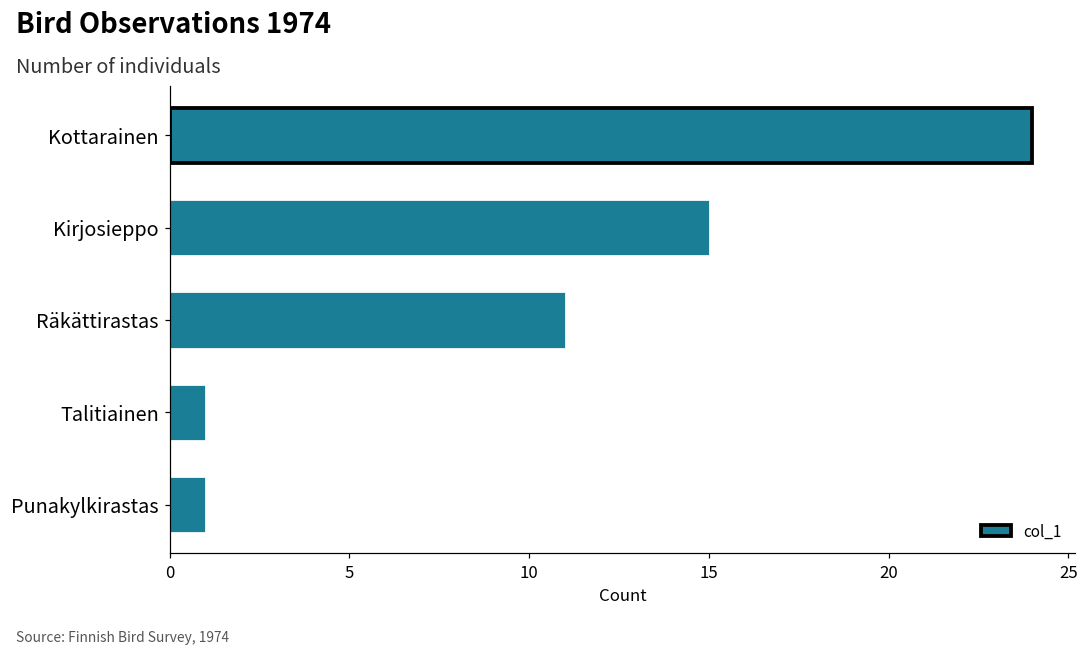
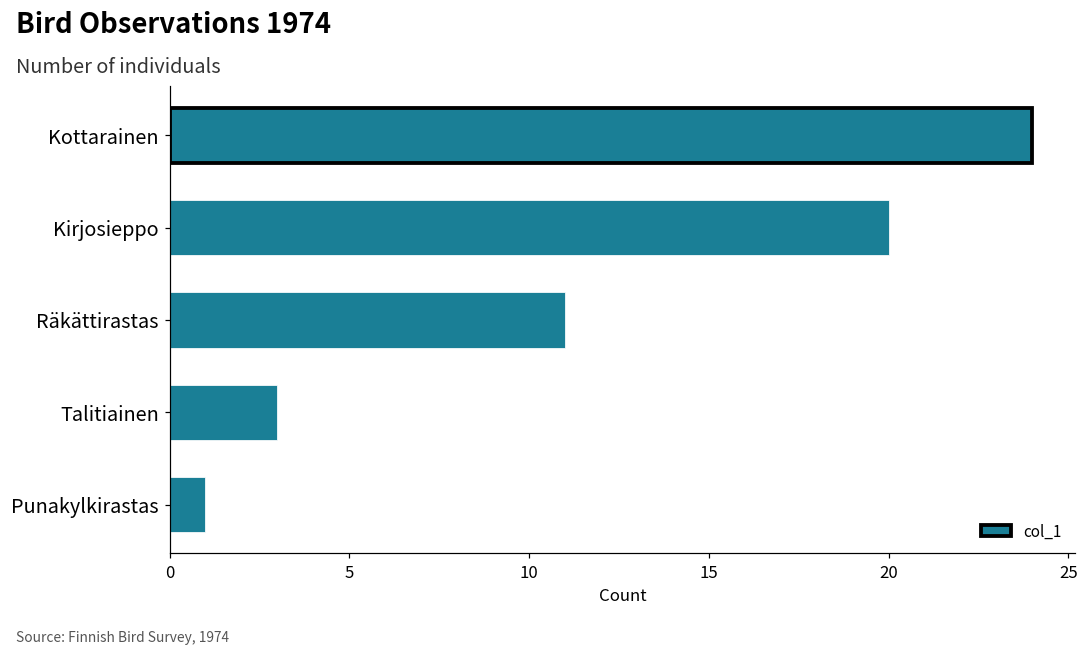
  {
    "Kottarainen": 24,
-   "Kirjosieppo": 15,
+   "Kirjosieppo": 20,
    "Räkättirastas": 11,
-   "Talitiainen": 1,
+   "Talitiainen": 3,
    "Punakylkirastas": 1
  }
